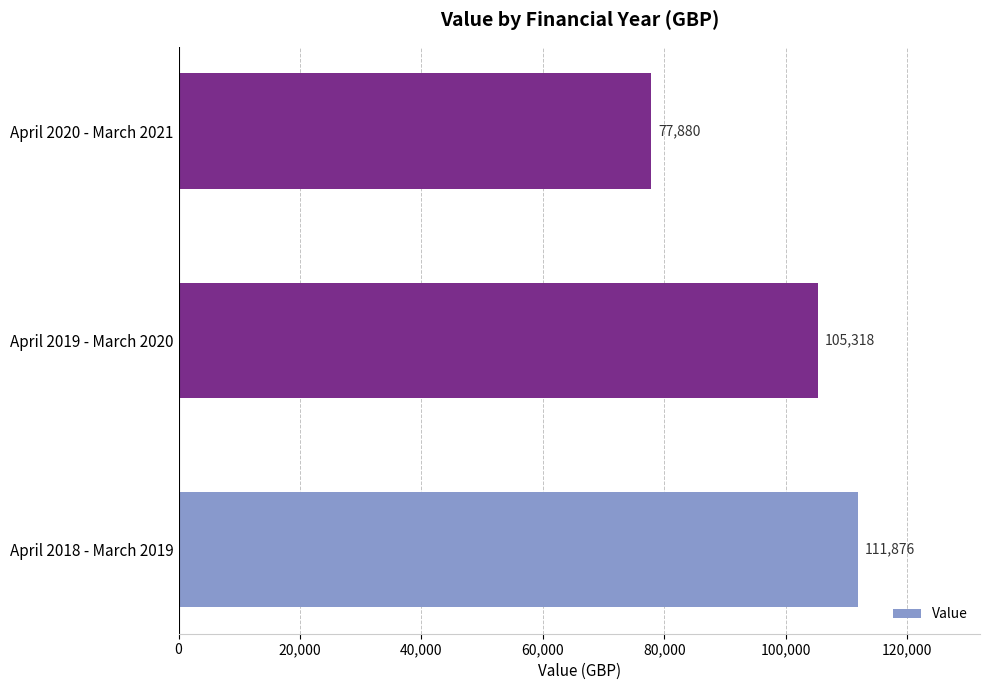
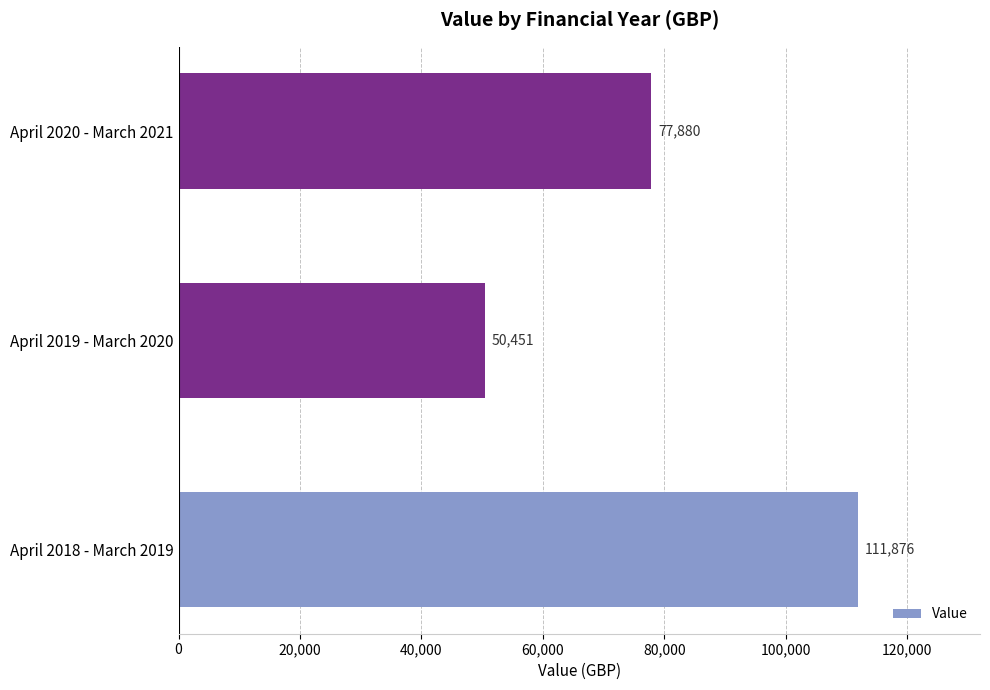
  {
    "April 2020 - March 2021": "77,880",
-   "April 2019 - March 2020": "105,318",
+   "April 2019 - March 2020": "50,451",
    "April 2018 - March 2019": "111,876"
  }
